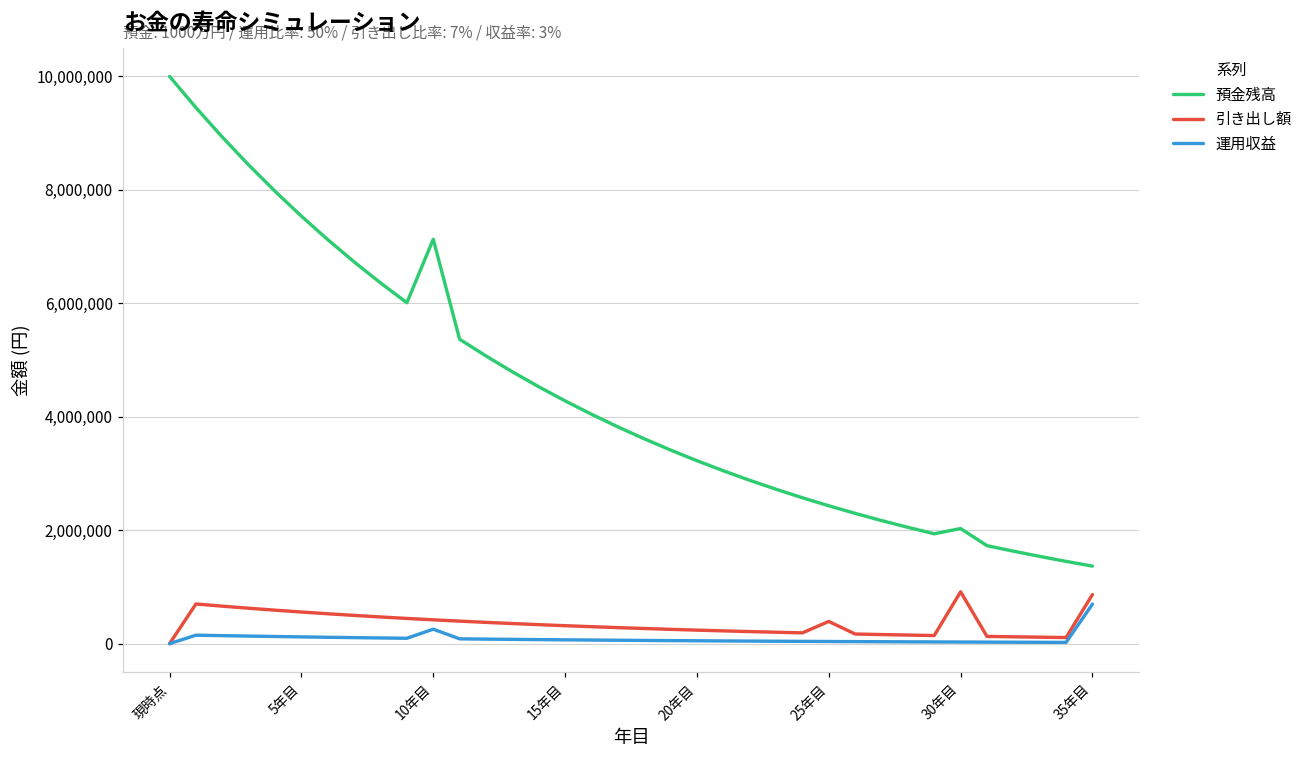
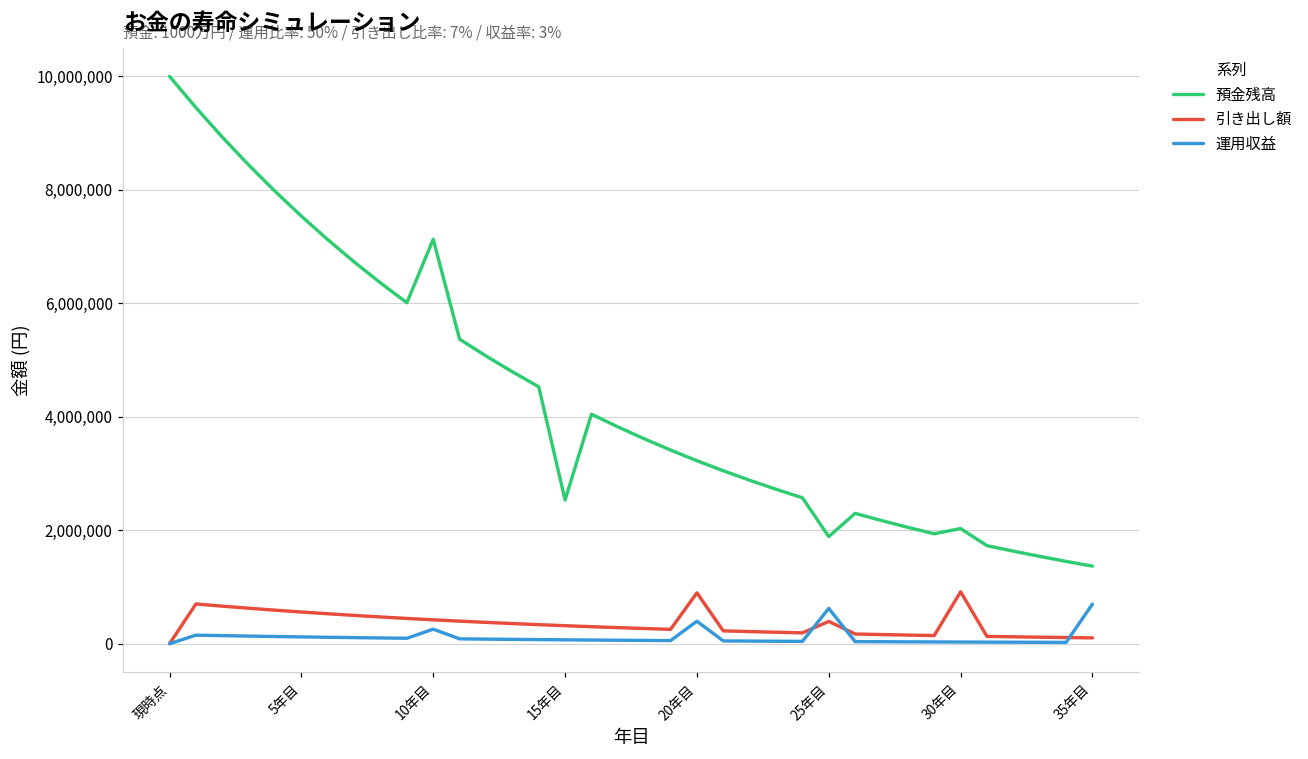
  {
    "預金残高": {
      "現時点": "10,000,000",
      "5年目": "7,500,000",
      "10年目": "7,100,000",
-     "15年目": "4,300,000",
+     "15年目": "2,500,000",
      "20年目": "3,200,000",
-     "25年目": "2,400,000",
+     "25年目": "1,900,000",
      "30年目": "2,000,000",
      "35年目": "1,400,000"
    },
    "引き出し額": {
      "5年目": "600,000",
      "10年目": "400,000",
      "15年目": "300,000",
-     "20年目": "200,000",
+     "20年目": "900,000",
      "25年目": "400,000",
      "30年目": "900,000",
-     "35年目": "900,000"
+     "35年目": "100,000"
    },
    "運用収益": {
      "5年目": "100,000",
      "10年目": "300,000",
      "15年目": "100,000",
-     "20年目": "100,000",
-     "25年目": "0",
+     "20年目": "400,000",
+     "25年目": "600,000",
      "30年目": "0",
      "35年目": "700,000"
    }
  }
